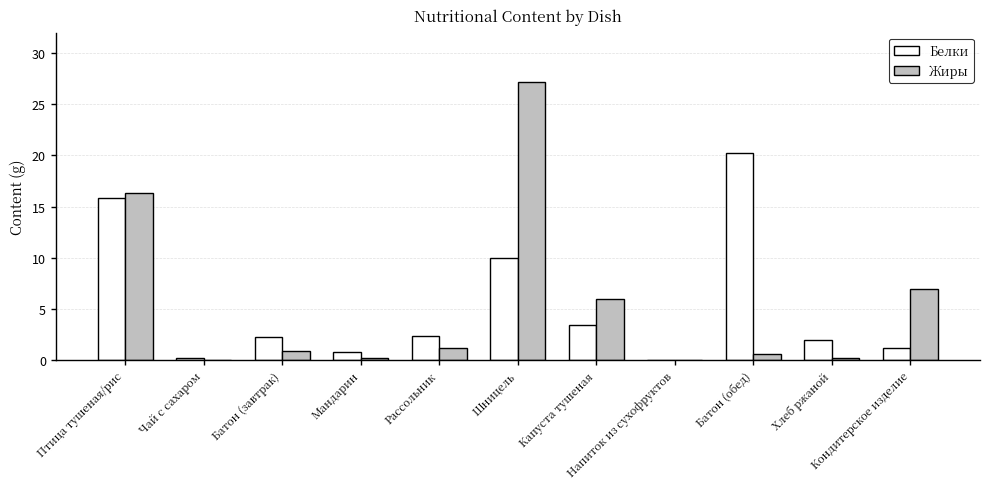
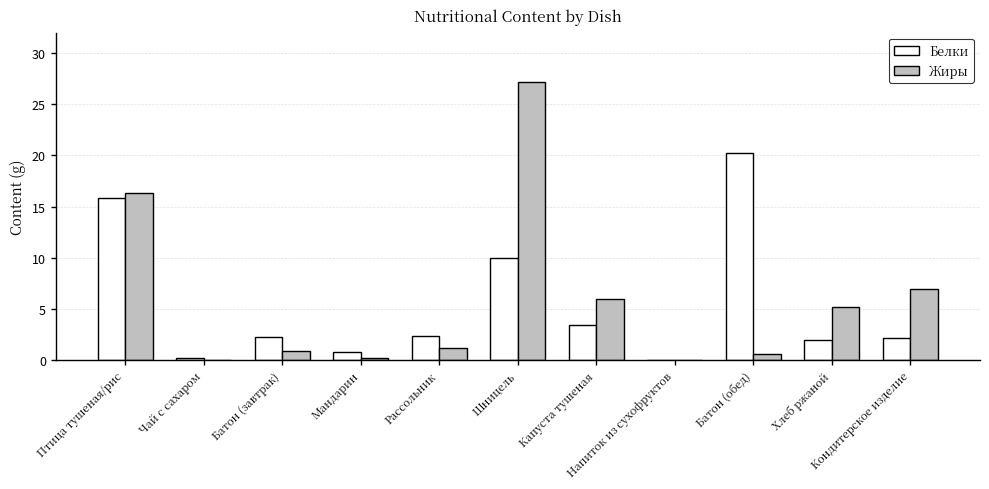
  {
    "Белки": {
      "Птица тушеная/рис": 15.9,
      "Батон (завтрак)": 2.3,
      "Мандарин": 0.8,
      "Рассольник": 2.4,
      "Шницель": 10.0,
      "Капуста тушеная": 3.4,
      "Напиток из сухофруктов": 0.0,
      "Батон (обед)": 20.2,
      "Хлеб ржаной": 2.0,
-     "Кондитерское изделие": 1.2
+     "Кондитерское изделие": 2.2
    },
    "Жиры": {
      "Птица тушеная/рис": 16.4,
      "Батон (завтрак)": 0.9,
      "Рассольник": 1.2,
      "Шницель": 27.2,
      "Капуста тушеная": 6.0,
      "Напиток из сухофруктов": 0.0,
      "Батон (обед)": 0.6,
-     "Хлеб ржаной": 0.3,
+     "Хлеб ржаной": 5.3,
      "Кондитерское изделие": 7.0
    }
  }
